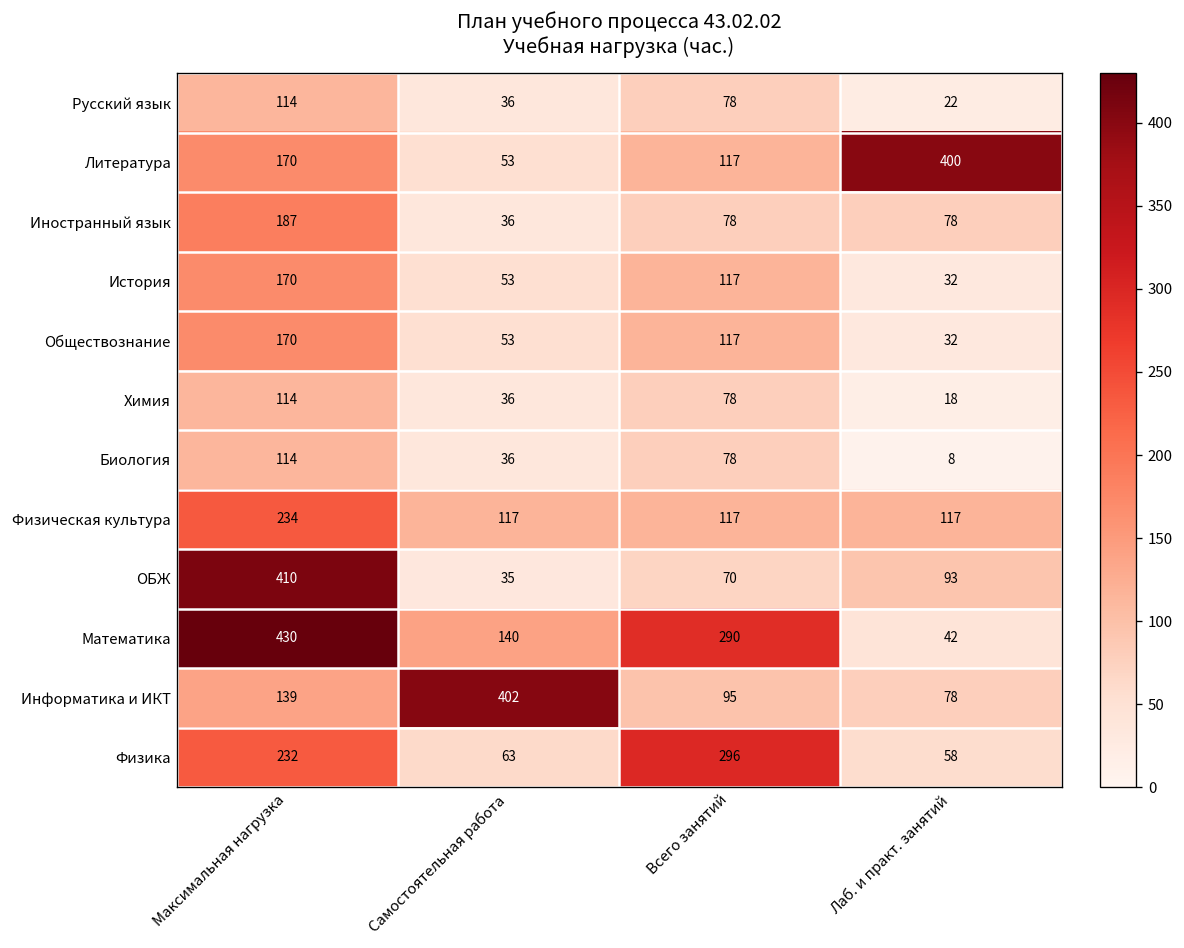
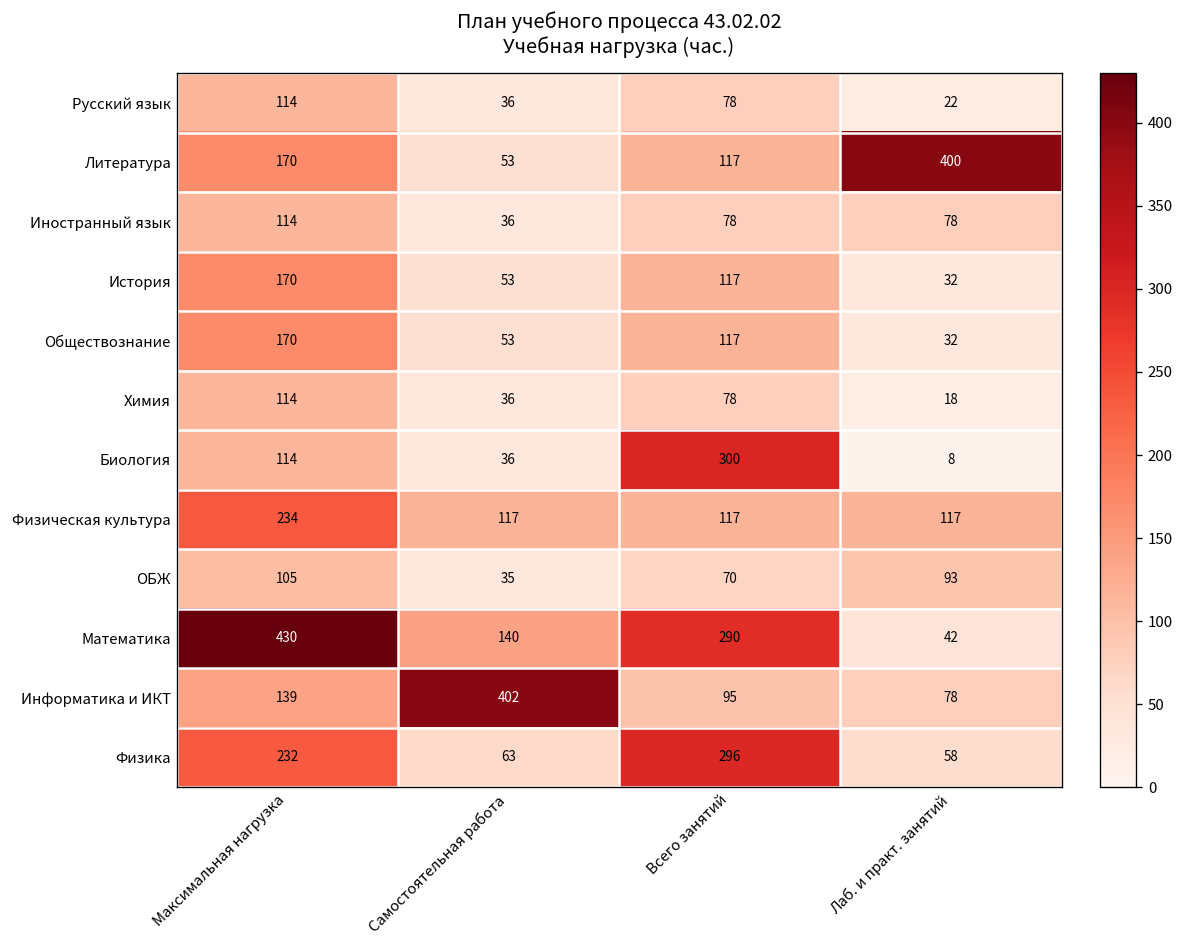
  {
    "Русский язык": {
      "Максимальная нагрузка": 114,
      "Самостоятельная работа": 36,
      "Всего занятий": 78,
      "Лаб. и практ. занятий": 22
    },
    "Литература": {
      "Максимальная нагрузка": 170,
      "Самостоятельная работа": 53,
      "Всего занятий": 117,
      "Лаб. и практ. занятий": 400
    },
    "Иностранный язык": {
-     "Максимальная нагрузка": 187,
+     "Максимальная нагрузка": 114,
      "Самостоятельная работа": 36,
      "Всего занятий": 78,
      "Лаб. и практ. занятий": 78
    },
    "История": {
      "Максимальная нагрузка": 170,
      "Самостоятельная работа": 53,
      "Всего занятий": 117,
      "Лаб. и практ. занятий": 32
    },
    "Обществознание": {
      "Максимальная нагрузка": 170,
      "Самостоятельная работа": 53,
      "Всего занятий": 117,
      "Лаб. и практ. занятий": 32
    },
    "Химия": {
      "Максимальная нагрузка": 114,
      "Самостоятельная работа": 36,
      "Всего занятий": 78,
      "Лаб. и практ. занятий": 18
    },
    "Биология": {
      "Максимальная нагрузка": 114,
      "Самостоятельная работа": 36,
-     "Всего занятий": 78,
+     "Всего занятий": 300,
      "Лаб. и практ. занятий": 8
    },
    "Физическая культура": {
      "Максимальная нагрузка": 234,
      "Самостоятельная работа": 117,
      "Всего занятий": 117,
      "Лаб. и практ. занятий": 117
    },
    "ОБЖ": {
-     "Максимальная нагрузка": 410,
+     "Максимальная нагрузка": 105,
      "Самостоятельная работа": 35,
      "Всего занятий": 70,
      "Лаб. и практ. занятий": 93
    },
    "Математика": {
      "Максимальная нагрузка": 430,
      "Самостоятельная работа": 140,
      "Всего занятий": 290,
      "Лаб. и практ. занятий": 42
    },
    "Информатика и ИКТ": {
      "Максимальная нагрузка": 139,
      "Самостоятельная работа": 402,
      "Всего занятий": 95,
      "Лаб. и практ. занятий": 78
    },
    "Физика": {
      "Максимальная нагрузка": 232,
      "Самостоятельная работа": 63,
      "Всего занятий": 296,
      "Лаб. и практ. занятий": 58
    }
  }
